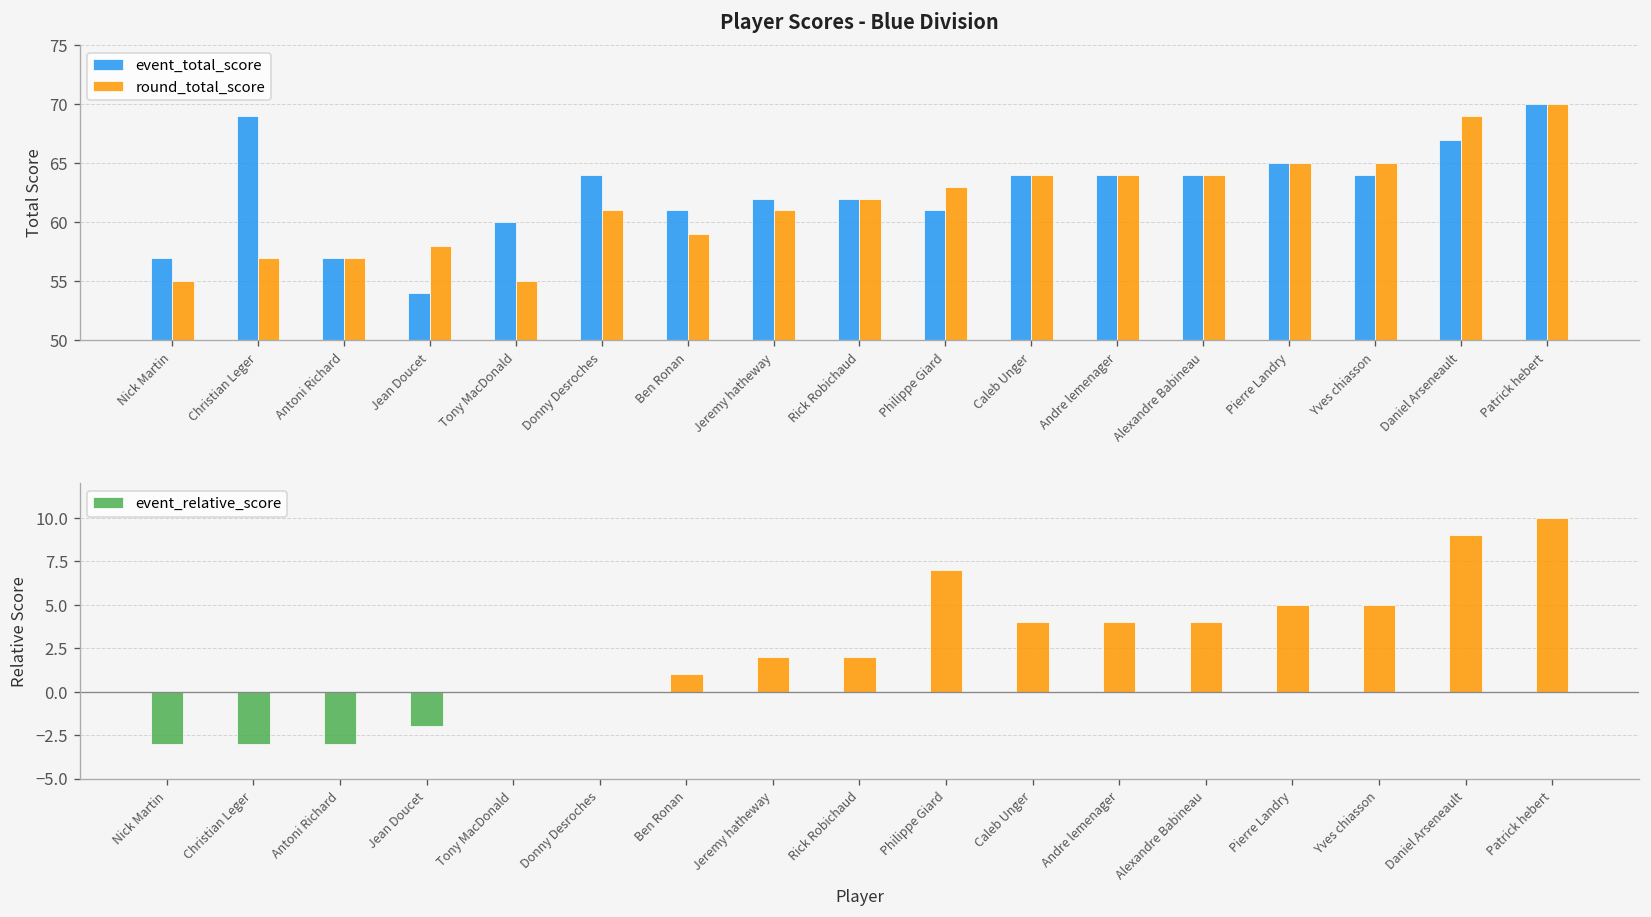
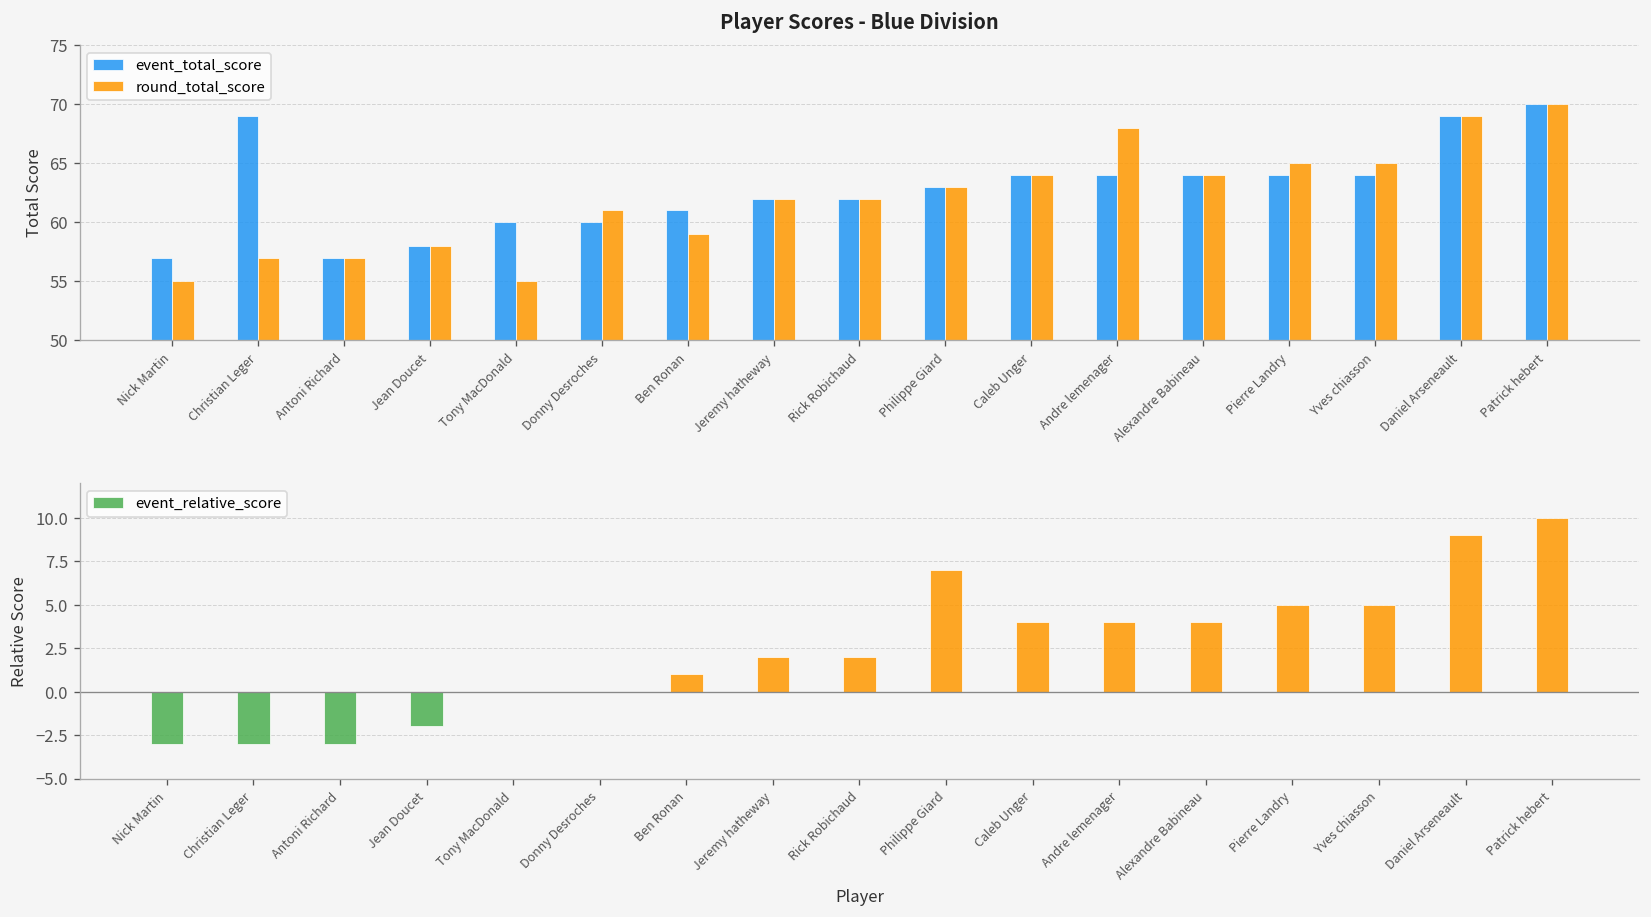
  {
    "Player Scores - Blue Division": {
      "event_total_score": {
        "Nick Martin": 57,
        "Christian Leger": 69,
        "Antoni Richard": 57,
-       "Jean Doucet": 54,
+       "Jean Doucet": 58,
        "Tony MacDonald": 60,
-       "Donny Desroches": 64,
+       "Donny Desroches": 60,
        "Ben Ronan": 61,
        "Jeremy hatheway": 62,
        "Rick Robichaud": 62,
-       "Philippe Giard": 61,
+       "Philippe Giard": 63,
        "Caleb Unger": 64,
        "Andre lemenager": 64,
        "Alexandre Babineau": 64,
-       "Pierre Landry": 65,
+       "Pierre Landry": 64,
        "Yves chiasson": 64,
-       "Daniel Arseneault": 67,
+       "Daniel Arseneault": 69,
        "Patrick hebert": 70
      },
      "round_total_score": {
        "Nick Martin": 55,
        "Christian Leger": 57,
        "Antoni Richard": 57,
        "Jean Doucet": 58,
        "Tony MacDonald": 55,
        "Donny Desroches": 61,
        "Ben Ronan": 59,
-       "Jeremy hatheway": 61,
+       "Jeremy hatheway": 62,
        "Rick Robichaud": 62,
        "Philippe Giard": 63,
        "Caleb Unger": 64,
-       "Andre lemenager": 64,
+       "Andre lemenager": 68,
        "Alexandre Babineau": 64,
        "Pierre Landry": 65,
        "Yves chiasson": 65,
        "Daniel Arseneault": 69,
        "Patrick hebert": 70
      }
    }
  }
